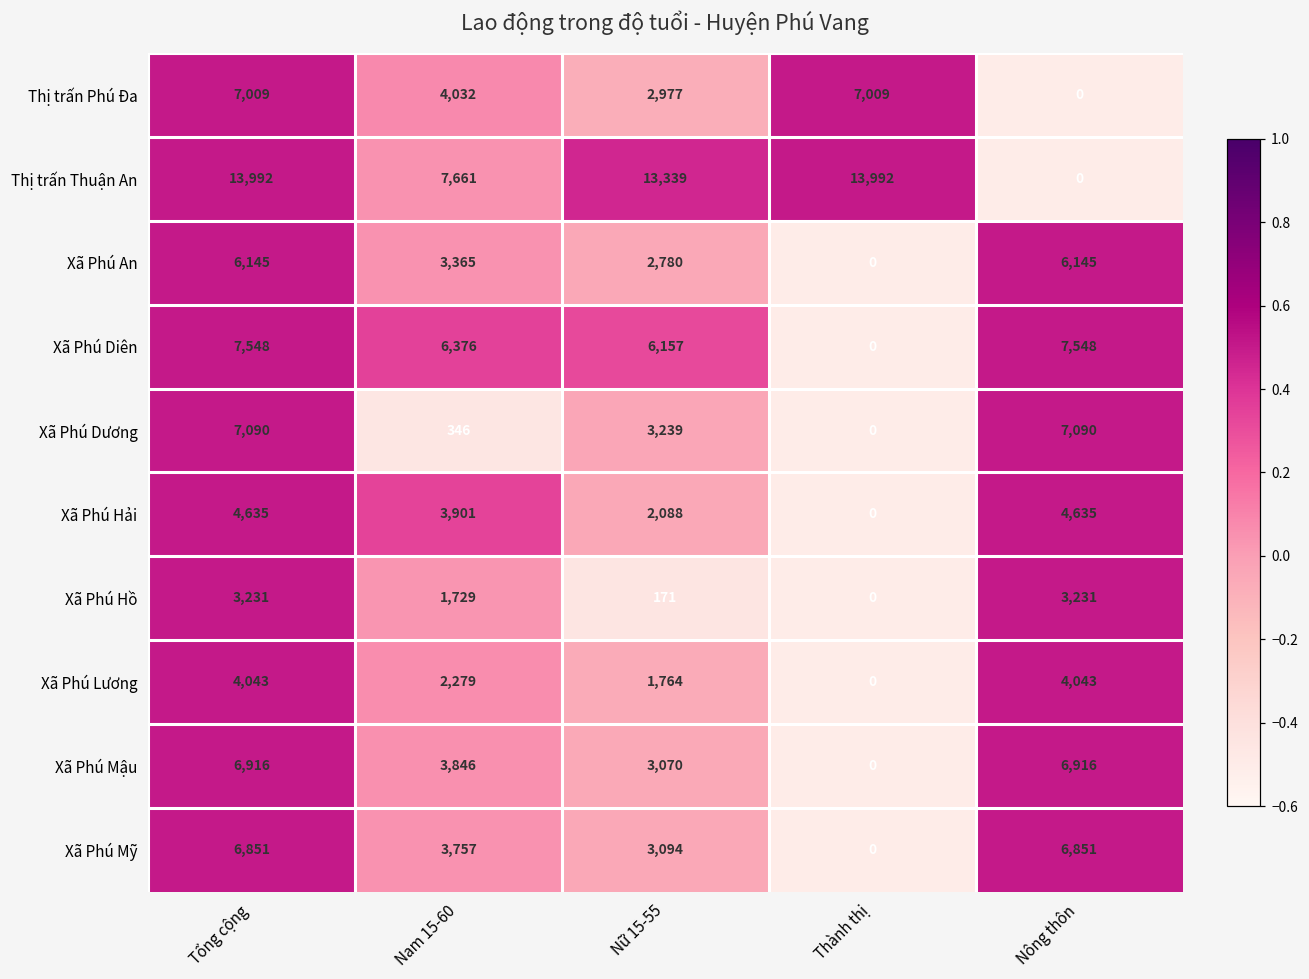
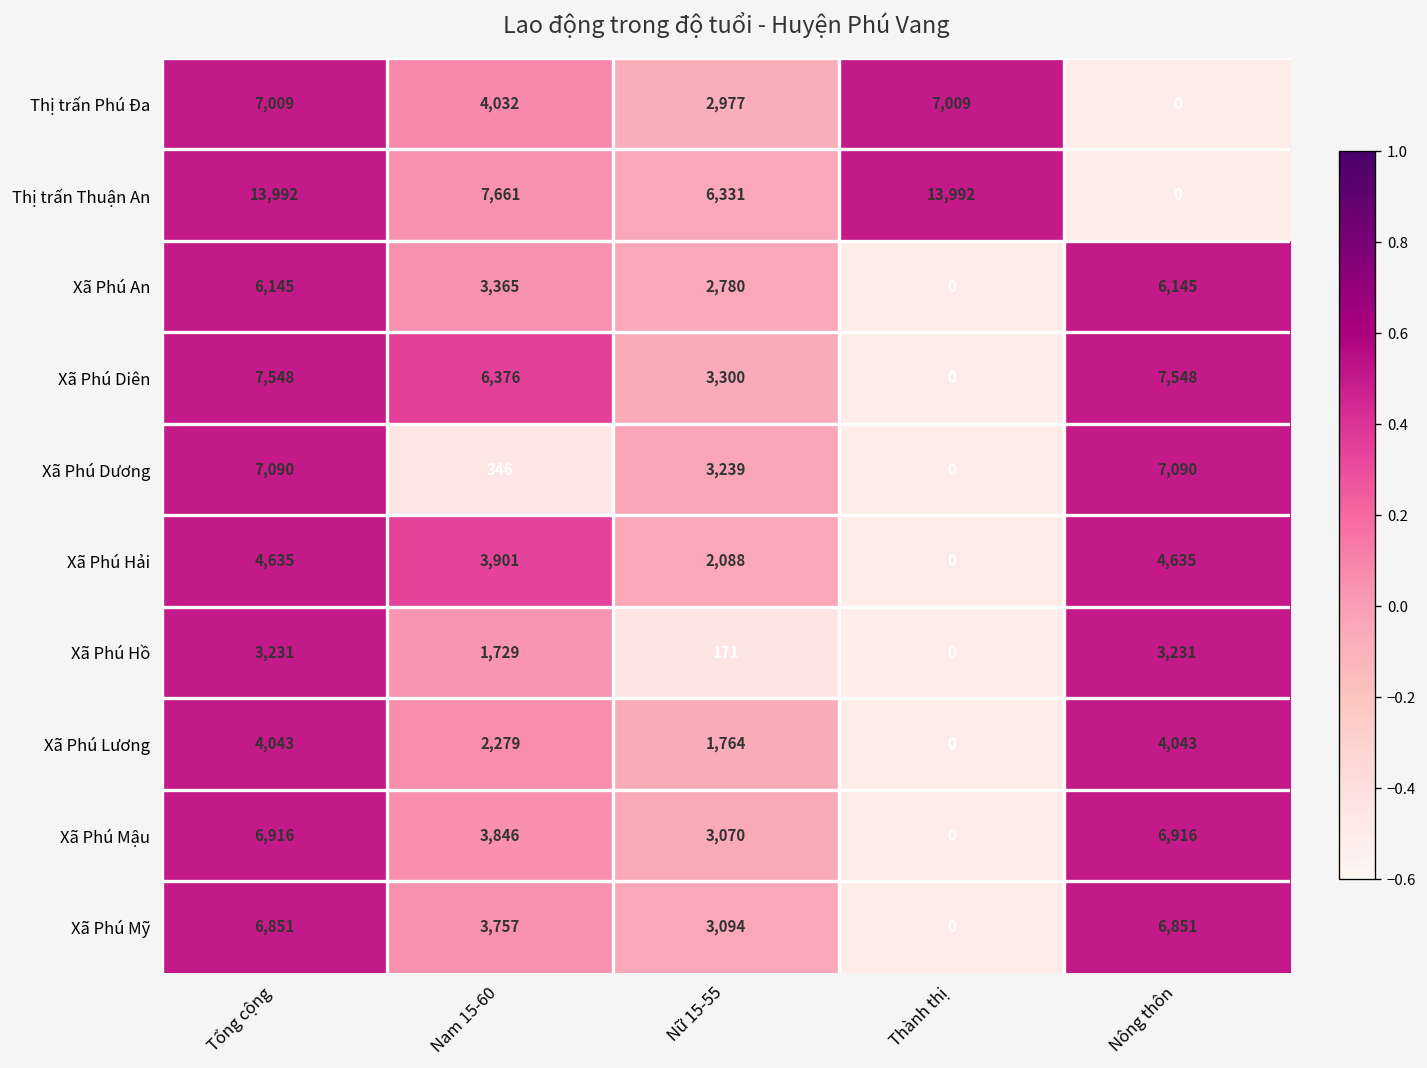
  {
    "Thị trấn Phú Đa": {
      "Tổng cộng": "7,009",
      "Nam 15-60": "4,032",
      "Nữ 15-55": "2,977",
      "Thành thị": "7,009"
    },
    "Thị trấn Thuận An": {
      "Tổng cộng": "13,992",
      "Nam 15-60": "7,661",
-     "Nữ 15-55": "13,339",
+     "Nữ 15-55": "6,331",
      "Thành thị": "13,992"
    },
    "Xã Phú An": {
      "Tổng cộng": "6,145",
      "Nam 15-60": "3,365",
      "Nữ 15-55": "2,780",
      "Nông thôn": "6,145"
    },
    "Xã Phú Diên": {
      "Tổng cộng": "7,548",
      "Nam 15-60": "6,376",
-     "Nữ 15-55": "6,157",
+     "Nữ 15-55": "3,300",
      "Nông thôn": "7,548"
    },
    "Xã Phú Dương": {
      "Tổng cộng": "7,090",
      "Nữ 15-55": "3,239",
      "Nông thôn": "7,090"
    },
    "Xã Phú Hải": {
      "Tổng cộng": "4,635",
      "Nam 15-60": "3,901",
      "Nữ 15-55": "2,088",
      "Nông thôn": "4,635"
    },
    "Xã Phú Hồ": {
      "Tổng cộng": "3,231",
      "Nam 15-60": "1,729",
      "Nông thôn": "3,231"
    },
    "Xã Phú Lương": {
      "Tổng cộng": "4,043",
      "Nam 15-60": "2,279",
      "Nữ 15-55": "1,764",
      "Nông thôn": "4,043"
    },
    "Xã Phú Mậu": {
      "Tổng cộng": "6,916",
      "Nam 15-60": "3,846",
      "Nữ 15-55": "3,070",
      "Nông thôn": "6,916"
    },
    "Xã Phú Mỹ": {
      "Tổng cộng": "6,851",
      "Nam 15-60": "3,757",
      "Nữ 15-55": "3,094",
      "Nông thôn": "6,851"
    }
  }
